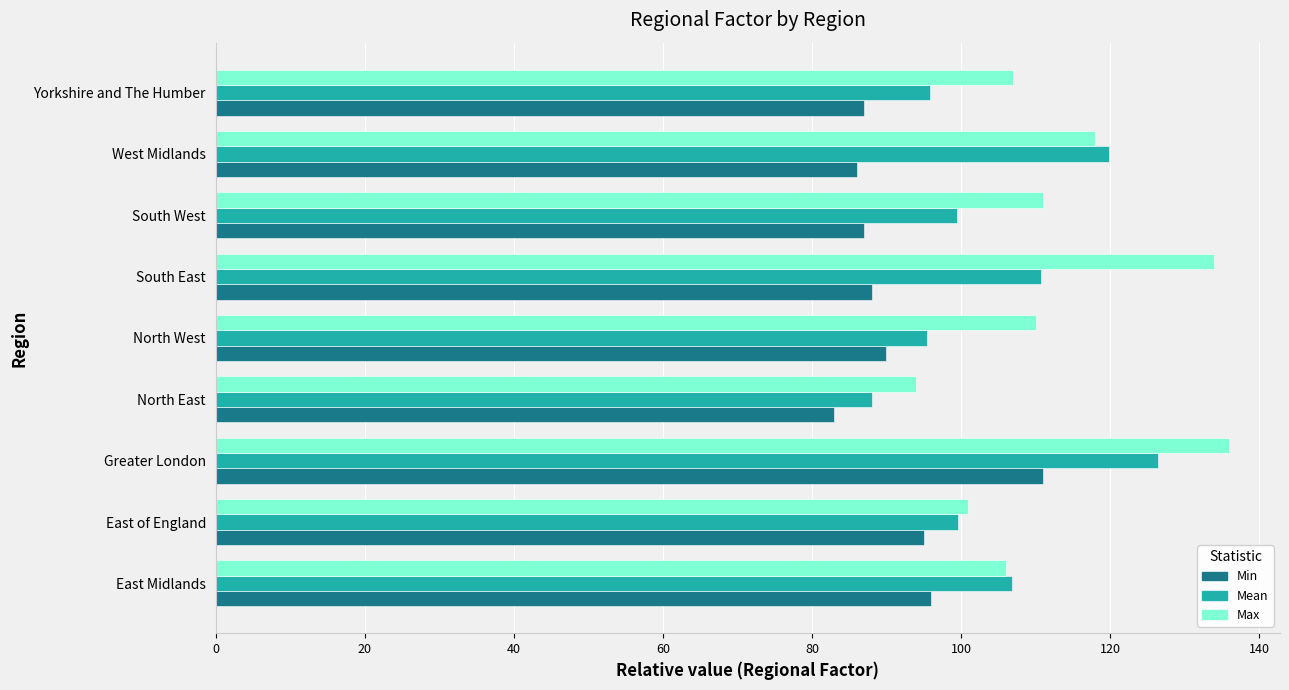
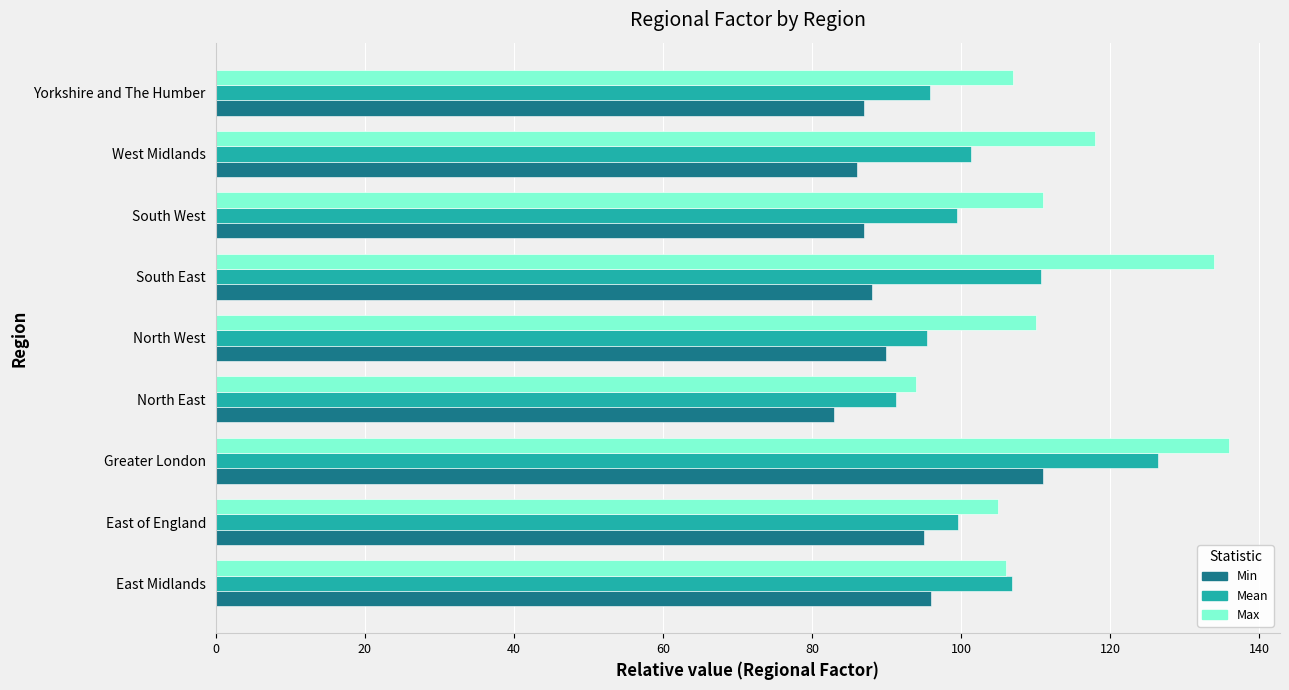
  {
    "Min": {
      "Yorkshire and The Humber": 87,
      "West Midlands": 86,
      "South West": 87,
      "South East": 88,
      "North West": 90,
      "North East": 83,
      "Greater London": 111,
      "East of England": 95,
      "East Midlands": 96
    },
    "Mean": {
      "Yorkshire and The Humber": 96,
-     "West Midlands": 120,
+     "West Midlands": 101,
      "South West": 100,
      "South East": 111,
      "North West": 96,
-     "North East": 88,
+     "North East": 91,
      "Greater London": 126,
      "East of England": 100,
      "East Midlands": 107
    },
    "Max": {
      "Yorkshire and The Humber": 107,
      "West Midlands": 118,
      "South West": 111,
      "South East": 134,
      "North West": 110,
      "North East": 94,
      "Greater London": 136,
-     "East of England": 101,
+     "East of England": 105,
      "East Midlands": 106
    }
  }
